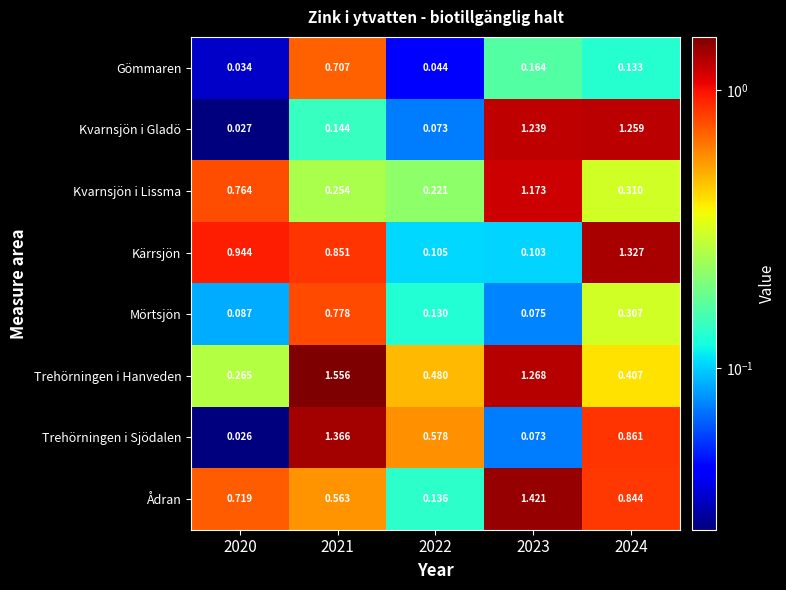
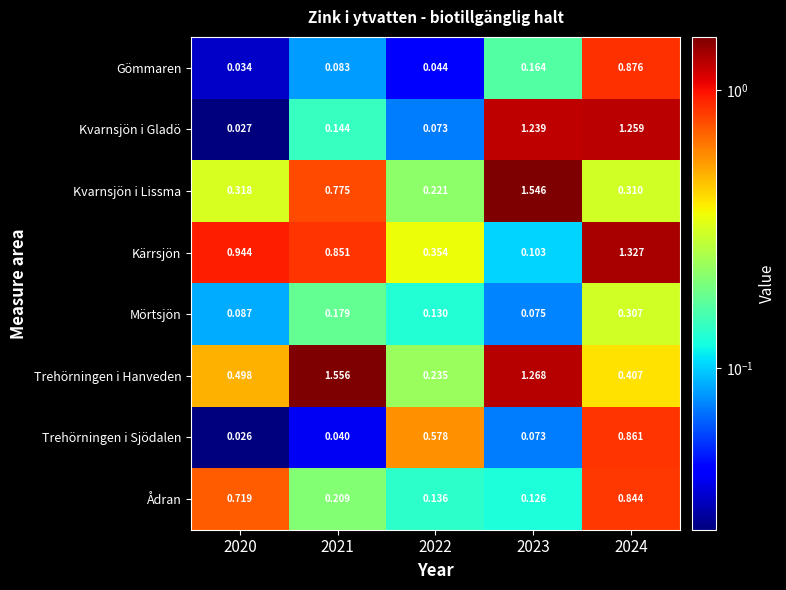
  {
    "Gömmaren": {
      "2020": 0.034,
-     "2021": 0.707,
+     "2021": 0.083,
      "2022": 0.044,
      "2023": 0.164,
-     "2024": 0.133
+     "2024": 0.876
    },
    "Kvarnsjön i Gladö": {
      "2020": 0.027,
      "2021": 0.144,
      "2022": 0.073,
      "2023": 1.239,
      "2024": 1.259
    },
    "Kvarnsjön i Lissma": {
-     "2020": 0.764,
-     "2021": 0.254,
+     "2020": 0.318,
+     "2021": 0.775,
      "2022": 0.221,
-     "2023": 1.173,
+     "2023": 1.546,
      "2024": 0.310
    },
    "Kärrsjön": {
      "2020": 0.944,
      "2021": 0.851,
-     "2022": 0.105,
+     "2022": 0.354,
      "2023": 0.103,
      "2024": 1.327
    },
    "Mörtsjön": {
      "2020": 0.087,
-     "2021": 0.778,
+     "2021": 0.179,
      "2022": 0.130,
      "2023": 0.075,
      "2024": 0.307
    },
    "Trehörningen i Hanveden": {
-     "2020": 0.265,
+     "2020": 0.498,
      "2021": 1.556,
-     "2022": 0.480,
+     "2022": 0.235,
      "2023": 1.268,
      "2024": 0.407
    },
    "Trehörningen i Sjödalen": {
      "2020": 0.026,
-     "2021": 1.366,
+     "2021": 0.040,
      "2022": 0.578,
      "2023": 0.073,
      "2024": 0.861
    },
    "Ådran": {
      "2020": 0.719,
-     "2021": 0.563,
+     "2021": 0.209,
      "2022": 0.136,
-     "2023": 1.421,
+     "2023": 0.126,
      "2024": 0.844
    }
  }
